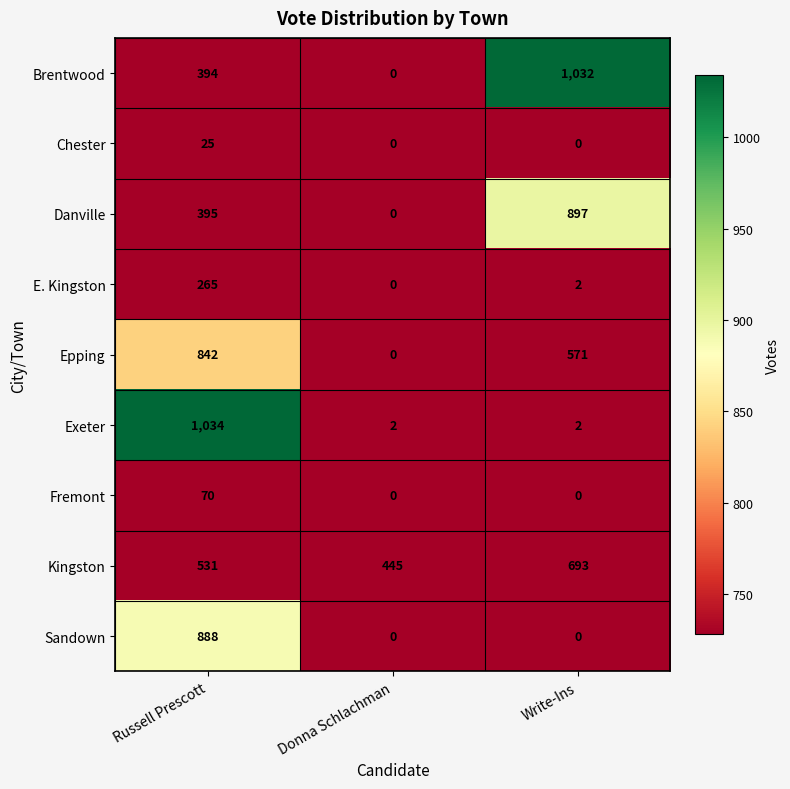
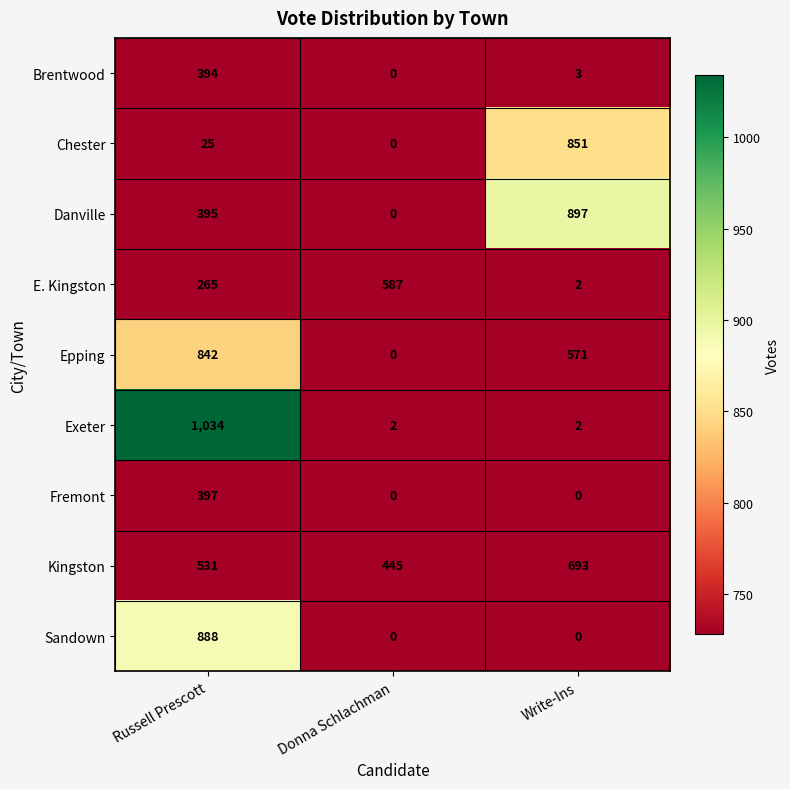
  {
    "Brentwood": {
      "Russell Prescott": "394",
      "Donna Schlachman": "0",
-     "Write-Ins": "1,032"
+     "Write-Ins": "3"
    },
    "Chester": {
      "Russell Prescott": "25",
      "Donna Schlachman": "0",
-     "Write-Ins": "0"
+     "Write-Ins": "851"
    },
    "Danville": {
      "Russell Prescott": "395",
      "Donna Schlachman": "0",
      "Write-Ins": "897"
    },
    "E. Kingston": {
      "Russell Prescott": "265",
-     "Donna Schlachman": "0",
+     "Donna Schlachman": "587",
      "Write-Ins": "2"
    },
    "Epping": {
      "Russell Prescott": "842",
      "Donna Schlachman": "0",
      "Write-Ins": "571"
    },
    "Exeter": {
      "Russell Prescott": "1,034",
      "Donna Schlachman": "2",
      "Write-Ins": "2"
    },
    "Fremont": {
-     "Russell Prescott": "70",
+     "Russell Prescott": "397",
      "Donna Schlachman": "0",
      "Write-Ins": "0"
    },
    "Kingston": {
      "Russell Prescott": "531",
      "Donna Schlachman": "445",
      "Write-Ins": "693"
    },
    "Sandown": {
      "Russell Prescott": "888",
      "Donna Schlachman": "0",
      "Write-Ins": "0"
    }
  }
